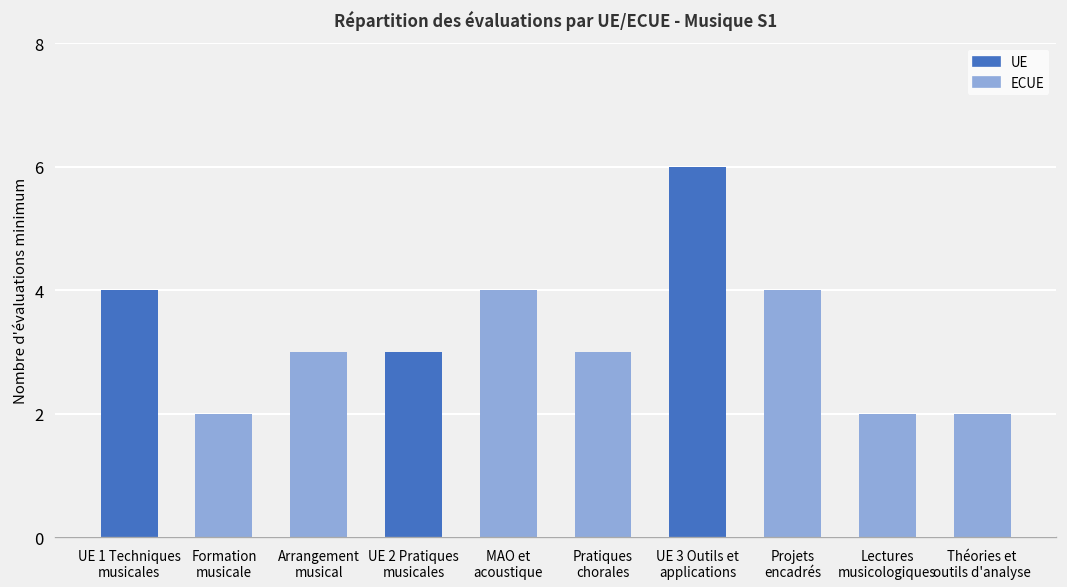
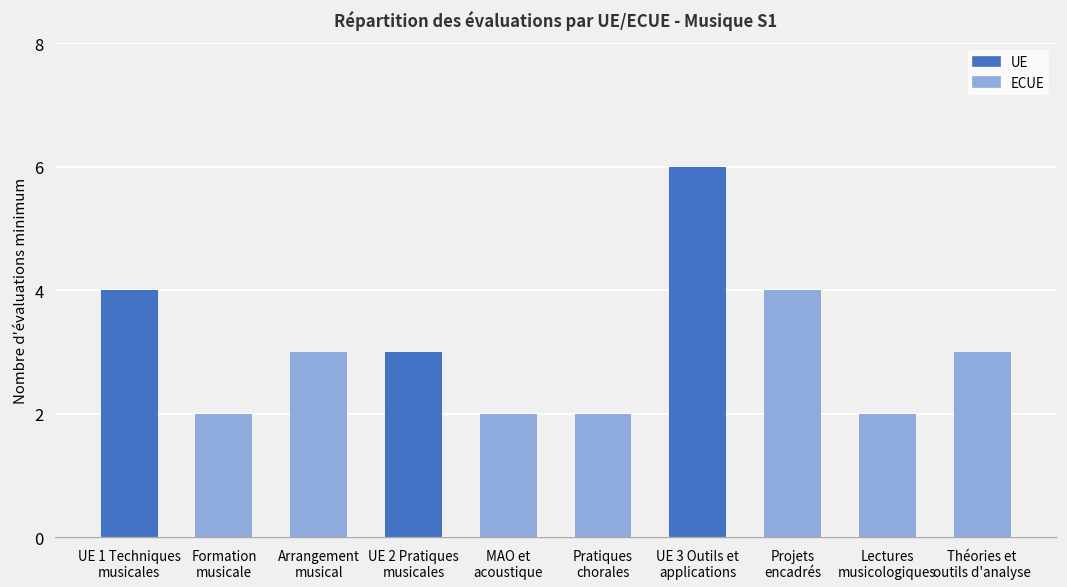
  {
    "UE 1 Techniques musicales": 4,
    "Formation musicale": 2,
    "Arrangement musical": 3,
    "UE 2 Pratiques musicales": 3,
-   "MAO et acoustique": 4,
-   "Pratiques chorales": 3,
+   "MAO et acoustique": 2,
+   "Pratiques chorales": 2,
    "UE 3 Outils et applications": 6,
    "Projets encadrés": 4,
    "Lectures musicologiques": 2,
-   "Théories et outils d'analyse": 2
+   "Théories et outils d'analyse": 3
  }
